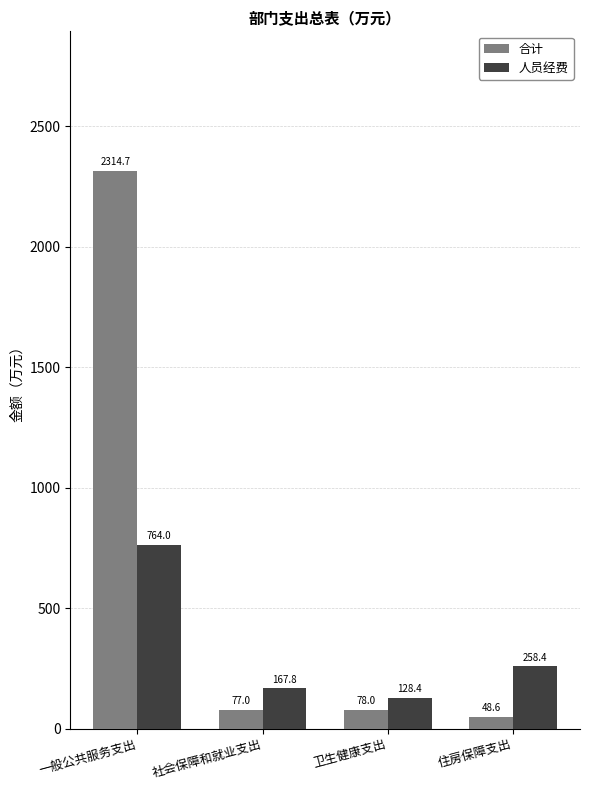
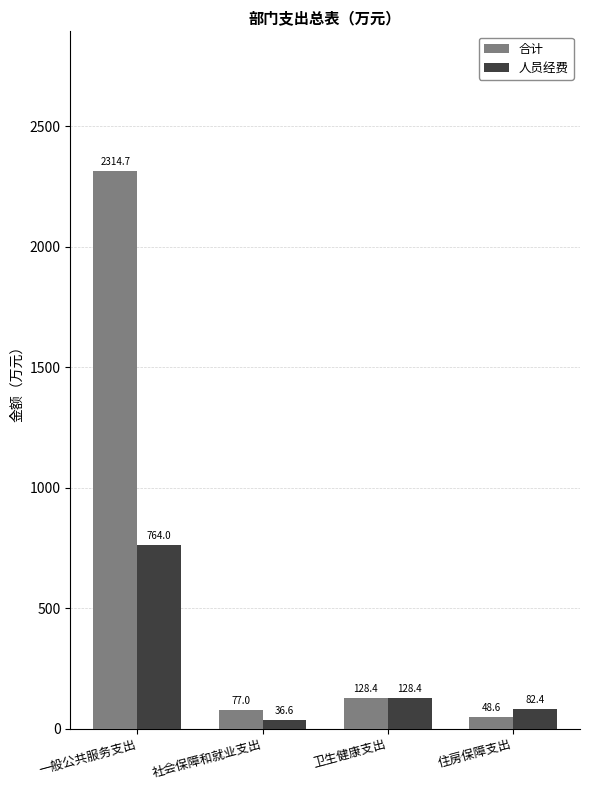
  {
    "合计": {
      "一般公共服务支出": 2314.7,
      "社会保障和就业支出": 77.0,
-     "卫生健康支出": 78.0,
+     "卫生健康支出": 128.4,
      "住房保障支出": 48.6
    },
    "人员经费": {
      "一般公共服务支出": 764.0,
-     "社会保障和就业支出": 167.8,
+     "社会保障和就业支出": 36.6,
      "卫生健康支出": 128.4,
-     "住房保障支出": 258.4
+     "住房保障支出": 82.4
    }
  }
